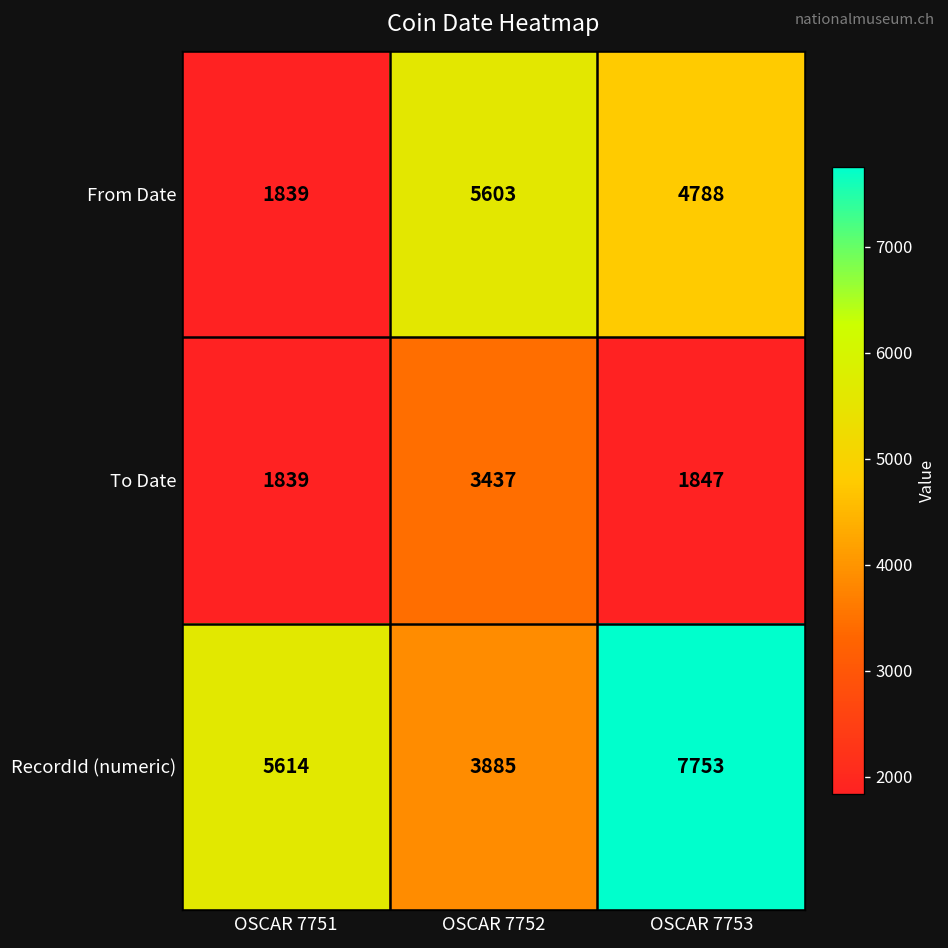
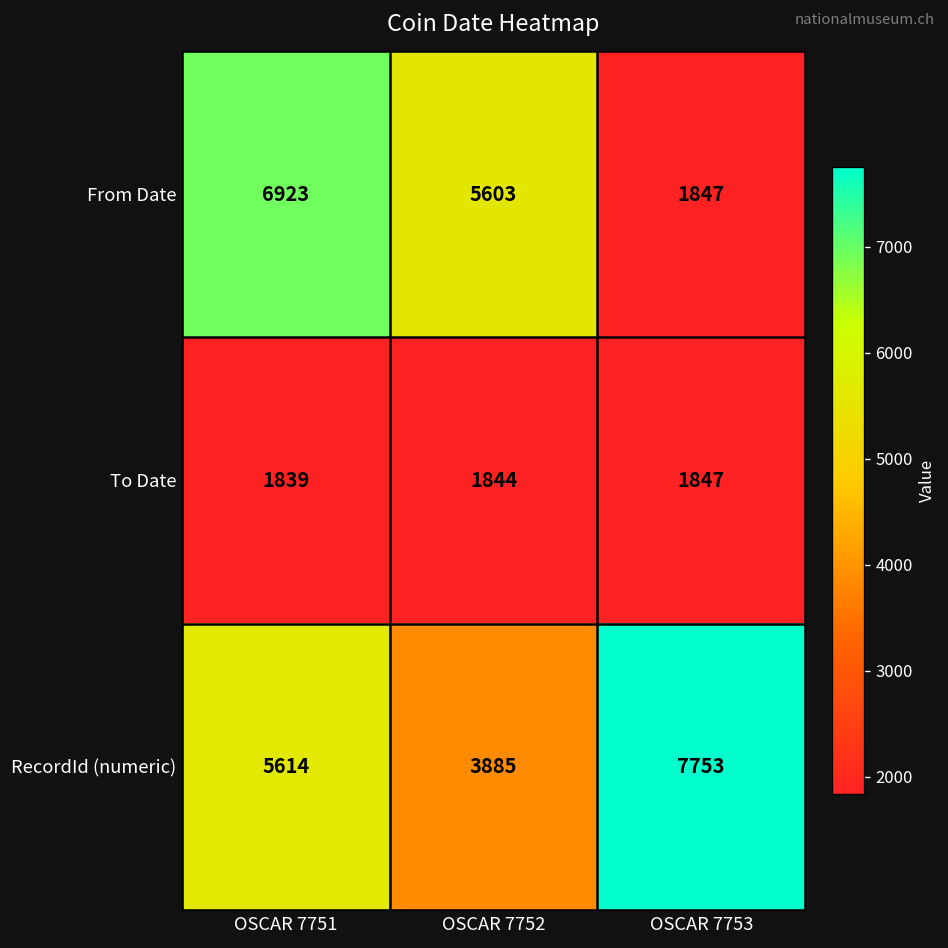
  {
    "From Date": {
-     "OSCAR 7751": 1839,
+     "OSCAR 7751": 6923,
      "OSCAR 7752": 5603,
-     "OSCAR 7753": 4788
+     "OSCAR 7753": 1847
    },
    "To Date": {
      "OSCAR 7751": 1839,
-     "OSCAR 7752": 3437,
+     "OSCAR 7752": 1844,
      "OSCAR 7753": 1847
    },
    "RecordId (numeric)": {
      "OSCAR 7751": 5614,
      "OSCAR 7752": 3885,
      "OSCAR 7753": 7753
    }
  }
